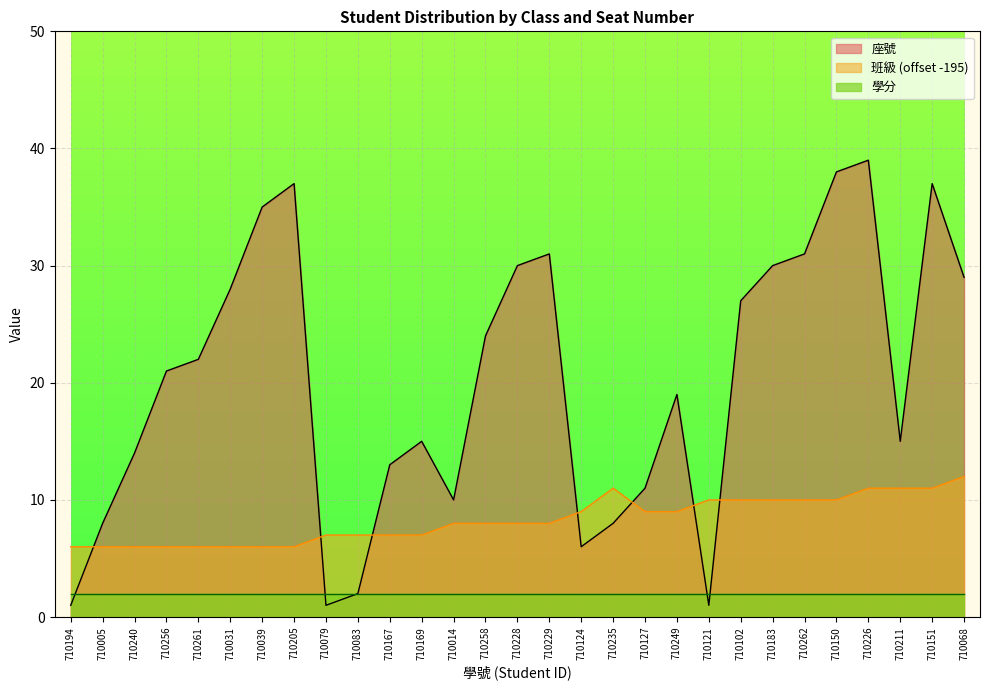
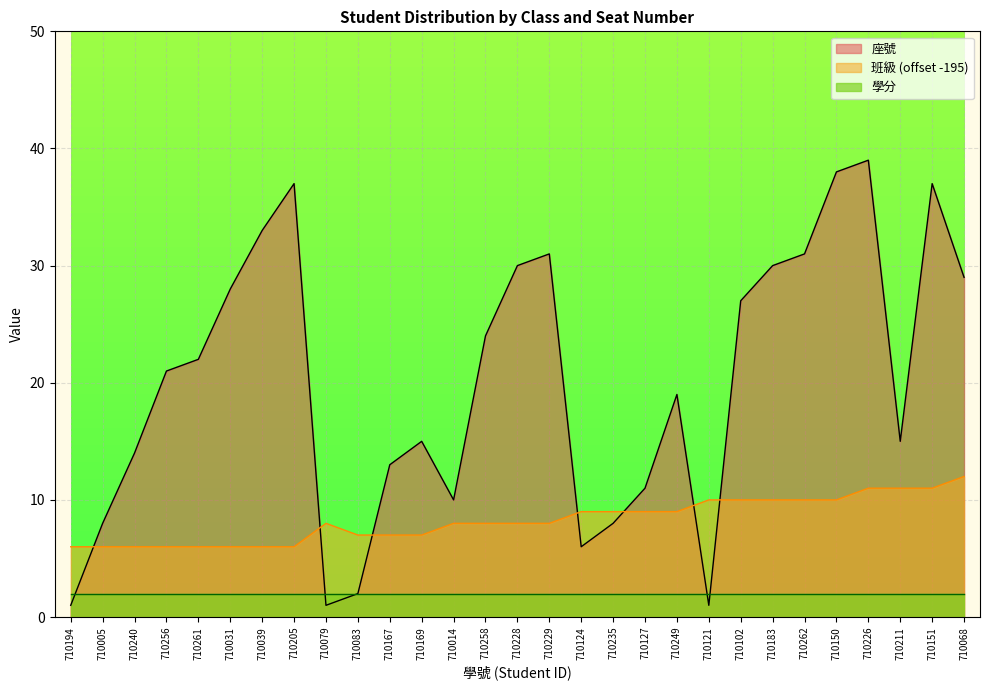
  {
    "座號": {
      "710194": 1,
      "710005": 8,
      "710240": 14,
      "710256": 21,
      "710261": 22,
      "710031": 28,
-     "710039": 35,
+     "710039": 33,
      "710205": 37,
      "710079": 1,
      "710167": 13,
      "710169": 15,
      "710014": 10,
      "710258": 24,
      "710228": 30,
      "710229": 31,
      "710124": 6,
      "710235": 8,
      "710127": 11,
      "710249": 19,
      "710121": 1,
      "710102": 27,
      "710183": 30,
      "710262": 31,
      "710150": 38,
      "710226": 39,
      "710211": 15,
      "710151": 37,
      "710068": 29
    },
    "班級 (offset -195)": {
      "710194": 6.0,
      "710005": 6.0,
      "710240": 6.0,
      "710256": 6.0,
      "710261": 6.0,
      "710031": 6.0,
      "710039": 6.0,
      "710205": 6.0,
-     "710079": 7.0,
+     "710079": 8.0,
      "710083": 7.0,
      "710167": 7.0,
      "710169": 7.0,
      "710014": 8.0,
      "710258": 8.0,
      "710228": 8.0,
      "710229": 8.0,
      "710124": 9.0,
-     "710235": 11.0,
+     "710235": 9.0,
      "710127": 9.0,
      "710249": 9.0,
      "710121": 10.0,
      "710102": 10.0,
      "710183": 10.0,
      "710262": 10.0,
      "710150": 10.0,
      "710226": 11.0,
      "710211": 11.0,
      "710151": 11.0,
      "710068": 12.0
    },
    "學分": {
      "710194": 2.0,
      "710005": 2.0,
      "710240": 2.0,
      "710256": 2.0,
      "710261": 2.0,
      "710031": 2.0,
      "710039": 2.0,
      "710205": 2.0,
      "710079": 2.0,
      "710167": 2.0,
      "710169": 2.0,
      "710014": 2.0,
      "710258": 2.0,
      "710228": 2.0,
      "710229": 2.0,
      "710124": 2.0,
      "710235": 2.0,
      "710127": 2.0,
      "710249": 2.0,
      "710121": 2.0,
      "710102": 2.0,
      "710183": 2.0,
      "710262": 2.0,
      "710150": 2.0,
      "710226": 2.0,
      "710211": 2.0,
      "710151": 2.0,
      "710068": 2.0
    }
  }
